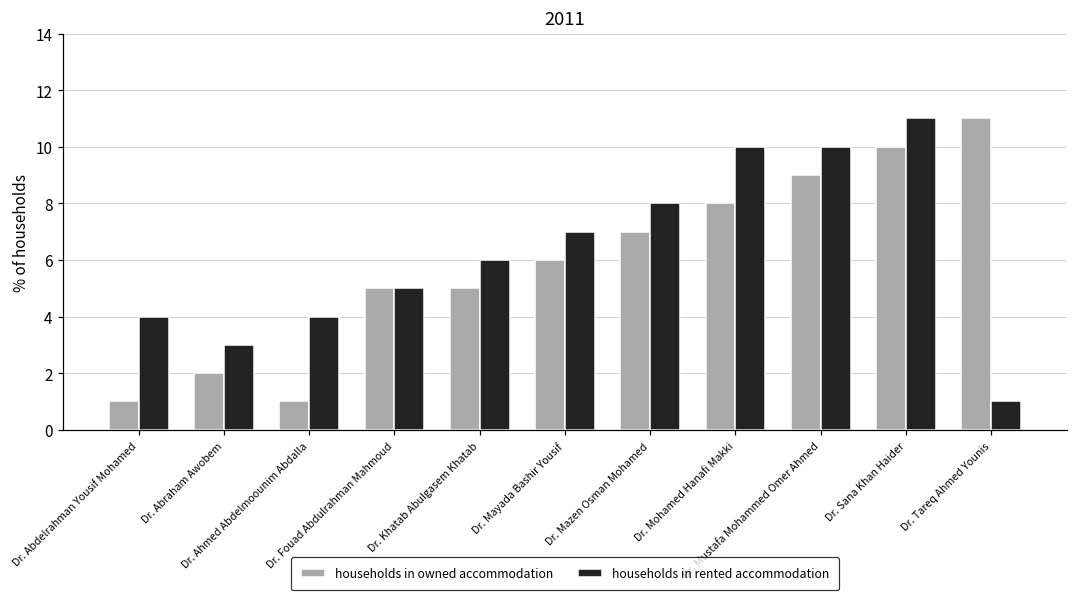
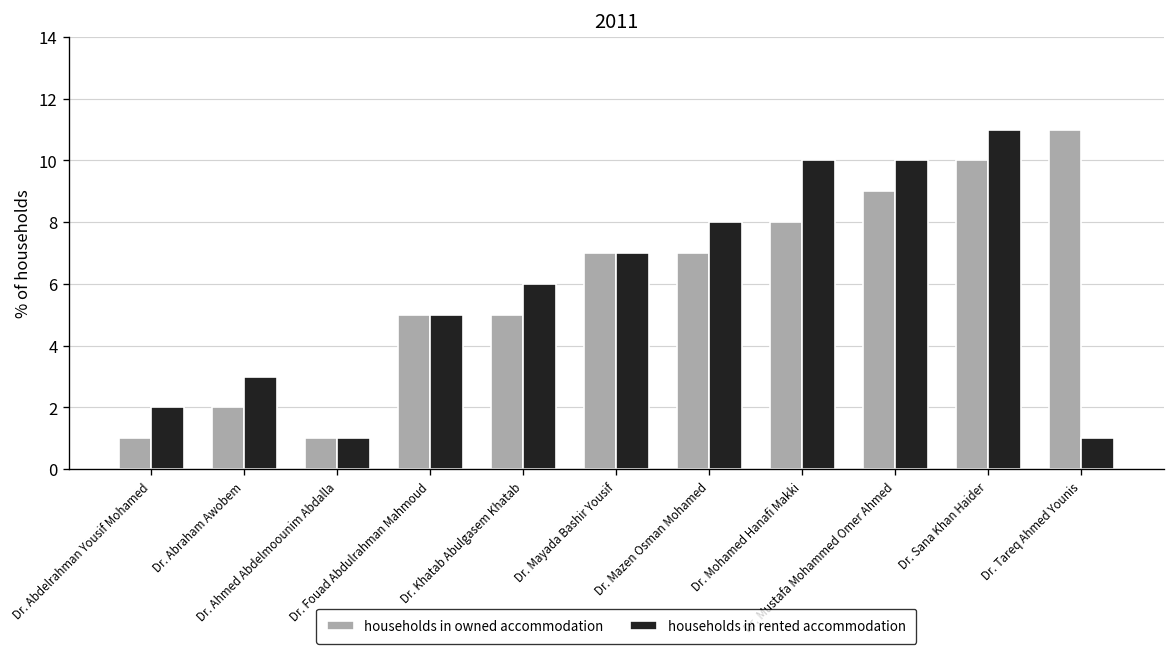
  {
    "households in owned accommodation": {
      "Dr. Abdelrahman Yousif Mohamed": 1,
      "Dr. Abraham Awobem": 2,
      "Dr. Ahmed Abdelmoounim Abdalla": 1,
      "Dr. Fouad Abdulrahman Mahmoud": 5,
      "Dr. Khatab Abulgasem Khatab": 5,
-     "Dr. Mayada Bashir Yousif": 6,
+     "Dr. Mayada Bashir Yousif": 7,
      "Dr. Mazen Osman Mohamed": 7,
      "Dr. Mohamed Hanafi Makki": 8,
      "Dr. Mustafa Mohammed Omer Ahmed": 9,
      "Dr. Sana Khan Haider": 10,
      "Dr. Tareq Ahmed Younis": 11
    },
    "households in rented accommodation": {
-     "Dr. Abdelrahman Yousif Mohamed": 4,
+     "Dr. Abdelrahman Yousif Mohamed": 2,
      "Dr. Abraham Awobem": 3,
-     "Dr. Ahmed Abdelmoounim Abdalla": 4,
+     "Dr. Ahmed Abdelmoounim Abdalla": 1,
      "Dr. Fouad Abdulrahman Mahmoud": 5,
      "Dr. Khatab Abulgasem Khatab": 6,
      "Dr. Mayada Bashir Yousif": 7,
      "Dr. Mazen Osman Mohamed": 8,
      "Dr. Mohamed Hanafi Makki": 10,
      "Dr. Mustafa Mohammed Omer Ahmed": 10,
      "Dr. Sana Khan Haider": 11,
      "Dr. Tareq Ahmed Younis": 1
    }
  }
